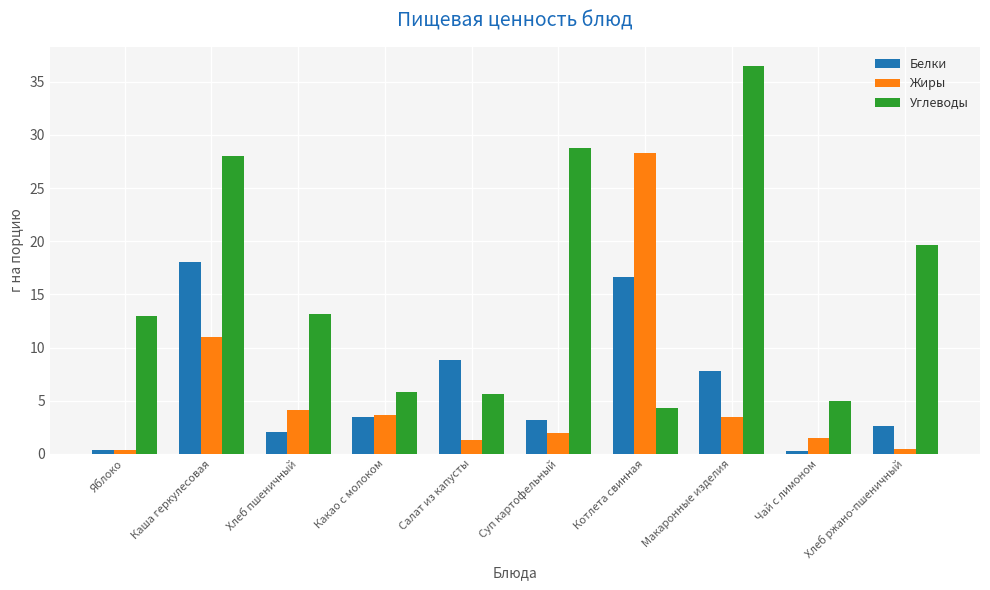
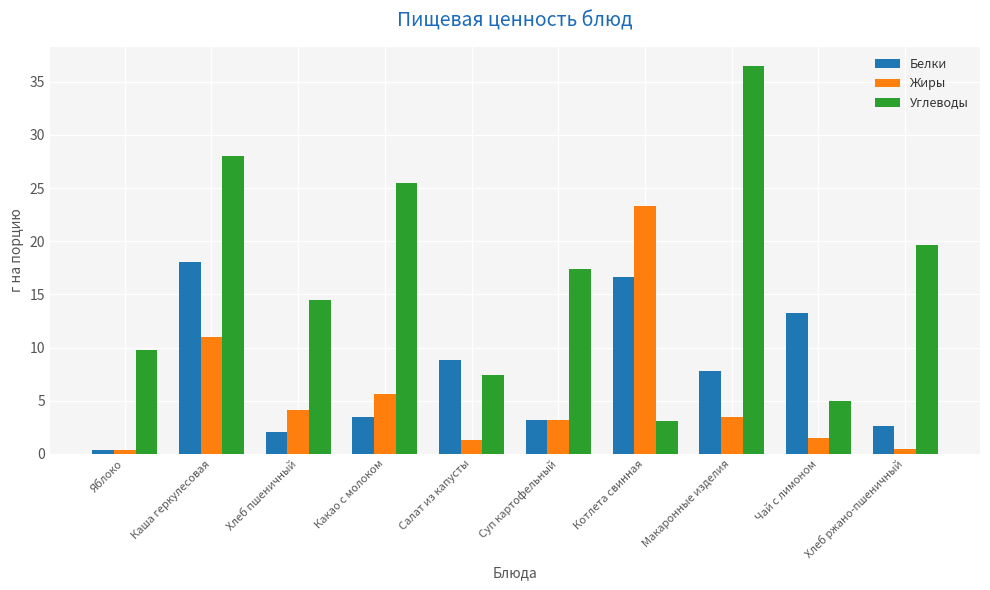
  {
    "Белки": {
      "Яблоко": 0.4,
      "Каша геркулесовая": 18.0,
      "Хлеб пшеничный": 2.0,
      "Какао с молоком": 3.5,
      "Салат из капусты": 8.8,
      "Суп картофельный": 3.2,
      "Котлета свинная": 16.7,
      "Макаронные изделия": 7.8,
-     "Чай с лимоном": 0.3,
+     "Чай с лимоном": 13.3,
      "Хлеб ржано-пшеничный": 2.6
    },
    "Жиры": {
      "Яблоко": 0.4,
      "Каша геркулесовая": 11.0,
      "Хлеб пшеничный": 4.2,
-     "Какао с молоком": 3.7,
+     "Какао с молоком": 5.6,
      "Салат из капусты": 1.3,
-     "Суп картофельный": 1.9,
-     "Котлета свинная": 28.3,
+     "Суп картофельный": 3.2,
+     "Котлета свинная": 23.3,
      "Макаронные изделия": 3.4,
      "Чай с лимоном": 1.5,
      "Хлеб ржано-пшеничный": 0.5
    },
    "Углеводы": {
-     "Яблоко": 13.0,
+     "Яблоко": 9.8,
      "Каша геркулесовая": 28.0,
-     "Хлеб пшеничный": 13.1,
-     "Какао с молоком": 5.8,
-     "Салат из капусты": 5.6,
-     "Суп картофельный": 28.8,
-     "Котлета свинная": 4.3,
+     "Хлеб пшеничный": 14.5,
+     "Какао с молоком": 25.5,
+     "Салат из капусты": 7.4,
+     "Суп картофельный": 17.4,
+     "Котлета свинная": 3.1,
      "Макаронные изделия": 36.5,
      "Чай с лимоном": 5.0,
      "Хлеб ржано-пшеничный": 19.7
    }
  }
